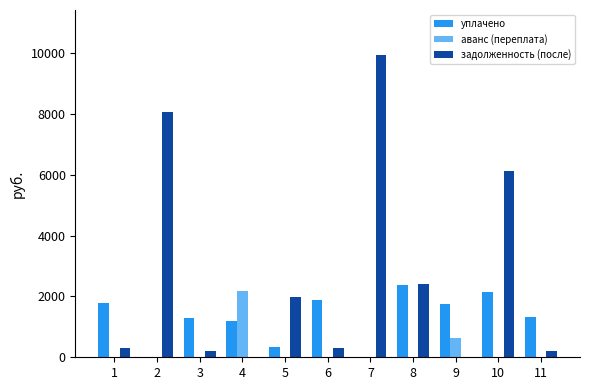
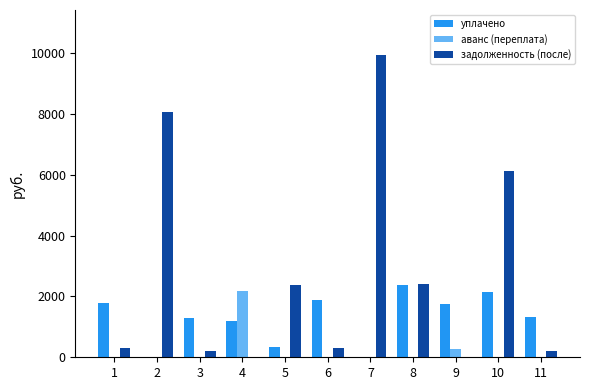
  {
    "уплачено": {
      "1": 1800,
      "2": 0,
      "3": 1300,
      "4": 1200,
      "5": 300,
      "6": 1900,
      "7": 0,
      "8": 2400,
      "9": 1700,
      "10": 2200,
      "11": 1300
    },
    "аванс (переплата)": {
      "1": 0,
      "2": 0,
      "3": 0,
      "4": 2200,
      "5": 0,
      "6": 0,
      "7": 0,
      "8": 0,
-     "9": 600,
+     "9": 300,
      "10": 0,
      "11": 0
    },
    "задолженность (после)": {
      "1": 300,
      "2": 8100,
      "3": 200,
      "4": 0,
-     "5": 2000,
+     "5": 2400,
      "6": 300,
      "7": 9900,
      "8": 2400,
      "9": 0,
      "10": 6100,
      "11": 200
    }
  }
